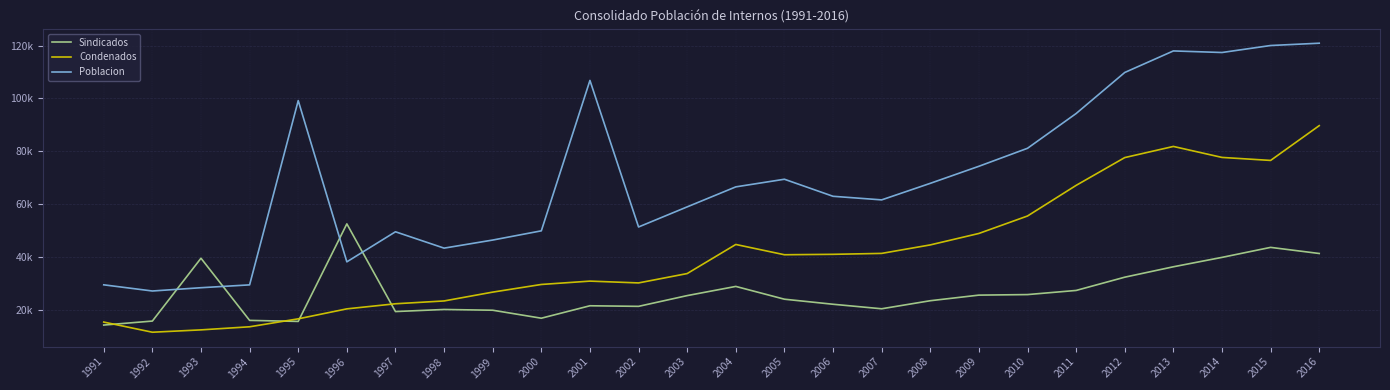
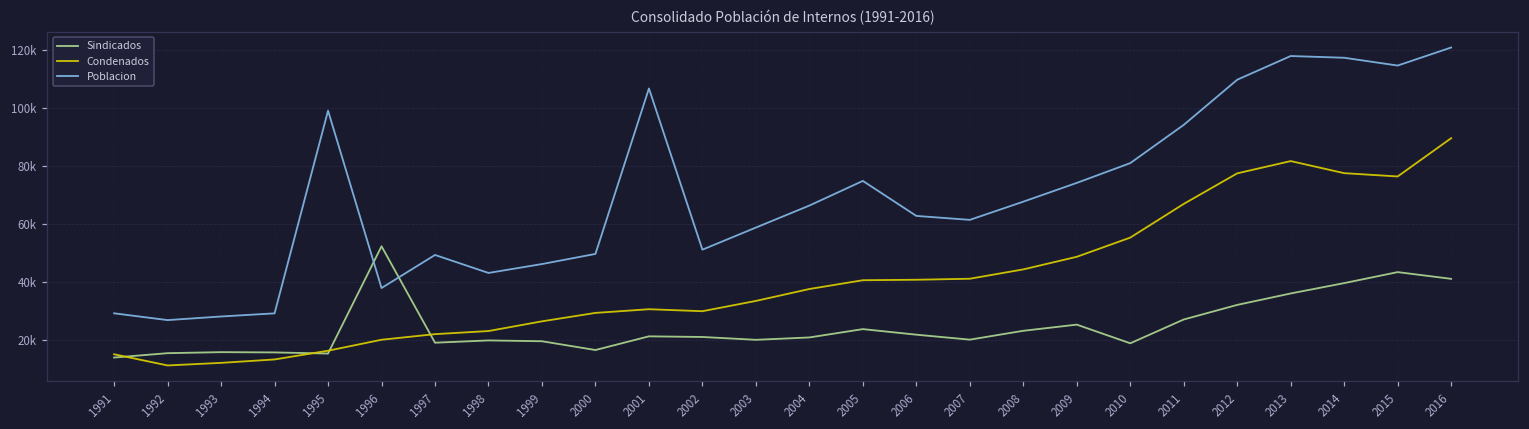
  {
    "Sindicados": {
      "1991": 14000,
      "1992": 16000,
-     "1993": 39000,
+     "1993": 16000,
      "1994": 16000,
      "1995": 15000,
      "1996": 52000,
      "1997": 19000,
      "1998": 20000,
      "1999": 20000,
      "2000": 17000,
      "2001": 21000,
      "2002": 21000,
-     "2003": 25000,
-     "2004": 29000,
+     "2003": 20000,
+     "2004": 21000,
      "2005": 24000,
      "2006": 22000,
      "2007": 20000,
      "2008": 23000,
      "2009": 25000,
-     "2010": 26000,
+     "2010": 19000,
      "2011": 27000,
      "2012": 32000,
      "2013": 36000,
      "2014": 40000,
      "2015": 44000,
      "2016": 41000
    },
    "Condenados": {
      "1991": 15000,
      "1992": 11000,
      "1993": 12000,
      "1994": 13000,
      "1995": 16000,
      "1996": 20000,
      "1997": 22000,
      "1998": 23000,
      "1999": 27000,
      "2000": 29000,
      "2001": 31000,
      "2002": 30000,
      "2003": 34000,
-     "2004": 45000,
+     "2004": 38000,
      "2005": 41000,
      "2006": 41000,
      "2007": 41000,
      "2008": 44000,
      "2009": 49000,
      "2010": 55000,
      "2011": 67000,
      "2012": 78000,
      "2013": 82000,
      "2014": 78000,
      "2015": 76000,
      "2016": 90000
    },
    "Poblacion": {
      "1991": 29000,
      "1992": 27000,
      "1993": 28000,
      "1994": 29000,
      "1995": 99000,
      "1996": 38000,
      "1997": 49000,
      "1998": 43000,
      "1999": 46000,
      "2000": 50000,
      "2001": 107000,
      "2002": 51000,
      "2003": 59000,
      "2004": 66000,
-     "2005": 69000,
+     "2005": 75000,
      "2006": 63000,
      "2007": 62000,
      "2008": 68000,
      "2009": 74000,
      "2010": 81000,
      "2011": 94000,
      "2012": 110000,
      "2013": 118000,
      "2014": 117000,
-     "2015": 120000,
+     "2015": 115000,
      "2016": 121000
    }
  }
